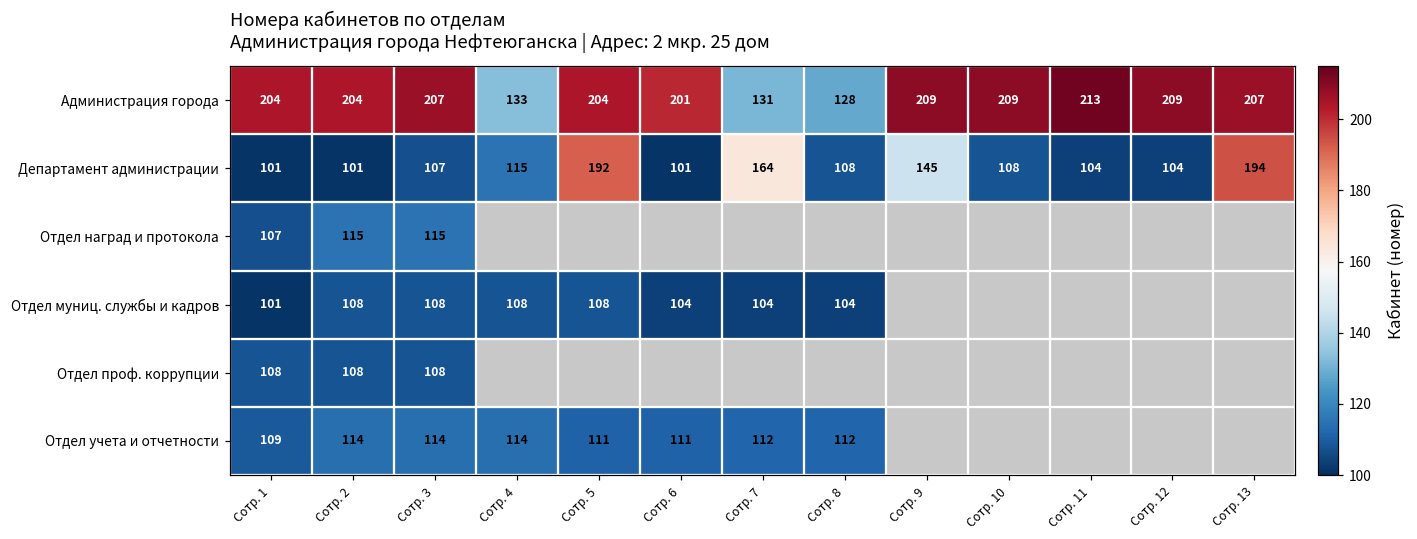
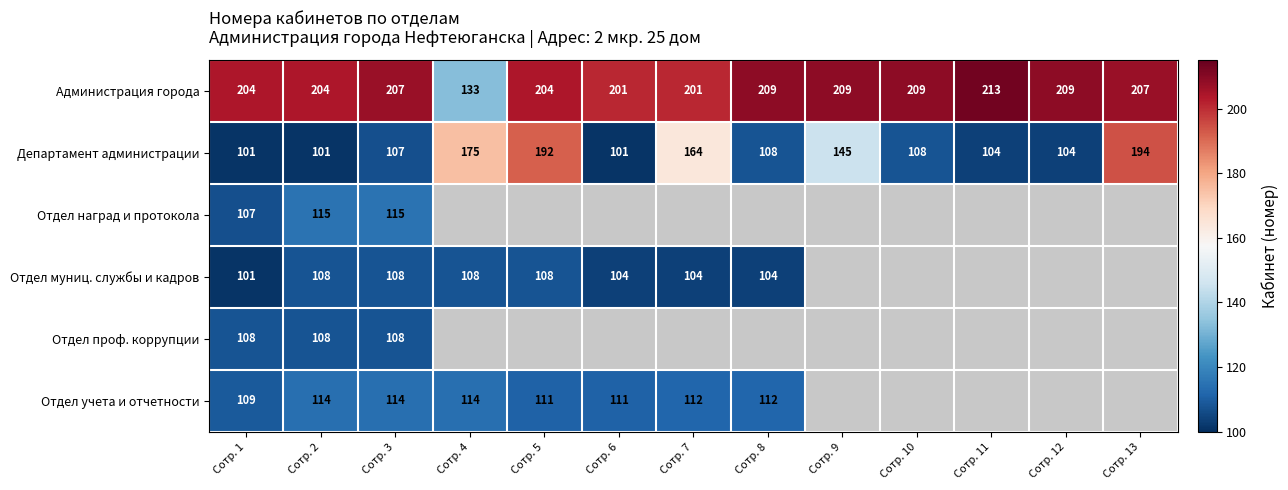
  {
    "Администрация города": {
      "Сотр. 1": 204,
      "Сотр. 2": 204,
      "Сотр. 3": 207,
      "Сотр. 4": 133,
      "Сотр. 5": 204,
      "Сотр. 6": 201,
-     "Сотр. 7": 131,
-     "Сотр. 8": 128,
+     "Сотр. 7": 201,
+     "Сотр. 8": 209,
      "Сотр. 9": 209,
      "Сотр. 10": 209,
      "Сотр. 11": 213,
      "Сотр. 12": 209,
      "Сотр. 13": 207
    },
    "Департамент администрации": {
      "Сотр. 1": 101,
      "Сотр. 2": 101,
      "Сотр. 3": 107,
-     "Сотр. 4": 115,
+     "Сотр. 4": 175,
      "Сотр. 5": 192,
      "Сотр. 6": 101,
      "Сотр. 7": 164,
      "Сотр. 8": 108,
      "Сотр. 9": 145,
      "Сотр. 10": 108,
      "Сотр. 11": 104,
      "Сотр. 12": 104,
      "Сотр. 13": 194
    },
    "Отдел наград и протокола": {
      "Сотр. 1": 107,
      "Сотр. 2": 115,
      "Сотр. 3": 115
    },
    "Отдел муниц. службы и кадров": {
      "Сотр. 1": 101,
      "Сотр. 2": 108,
      "Сотр. 3": 108,
      "Сотр. 4": 108,
      "Сотр. 5": 108,
      "Сотр. 6": 104,
      "Сотр. 7": 104,
      "Сотр. 8": 104
    },
    "Отдел проф. коррупции": {
      "Сотр. 1": 108,
      "Сотр. 2": 108,
      "Сотр. 3": 108
    },
    "Отдел учета и отчетности": {
      "Сотр. 1": 109,
      "Сотр. 2": 114,
      "Сотр. 3": 114,
      "Сотр. 4": 114,
      "Сотр. 5": 111,
      "Сотр. 6": 111,
      "Сотр. 7": 112,
      "Сотр. 8": 112
    }
  }
